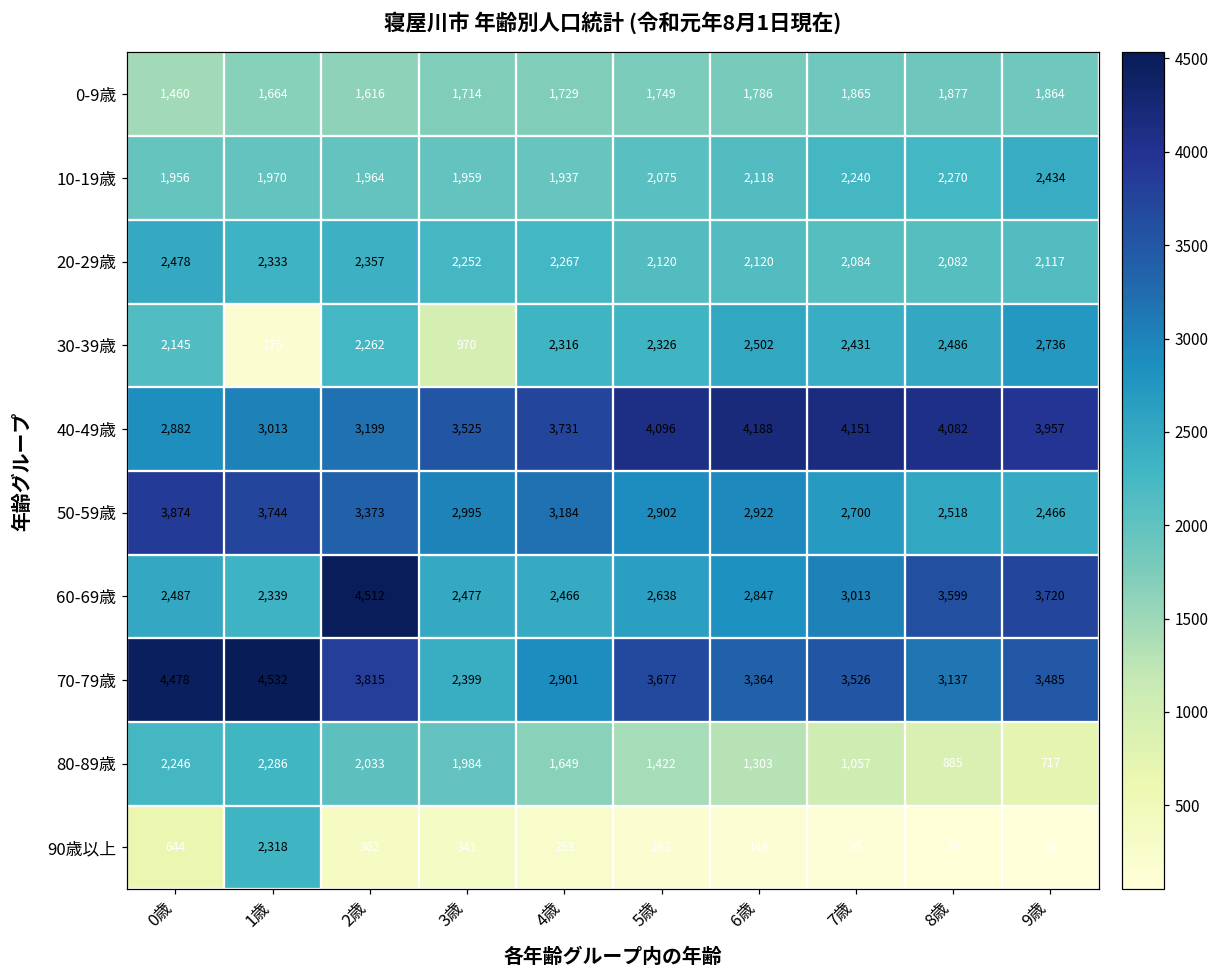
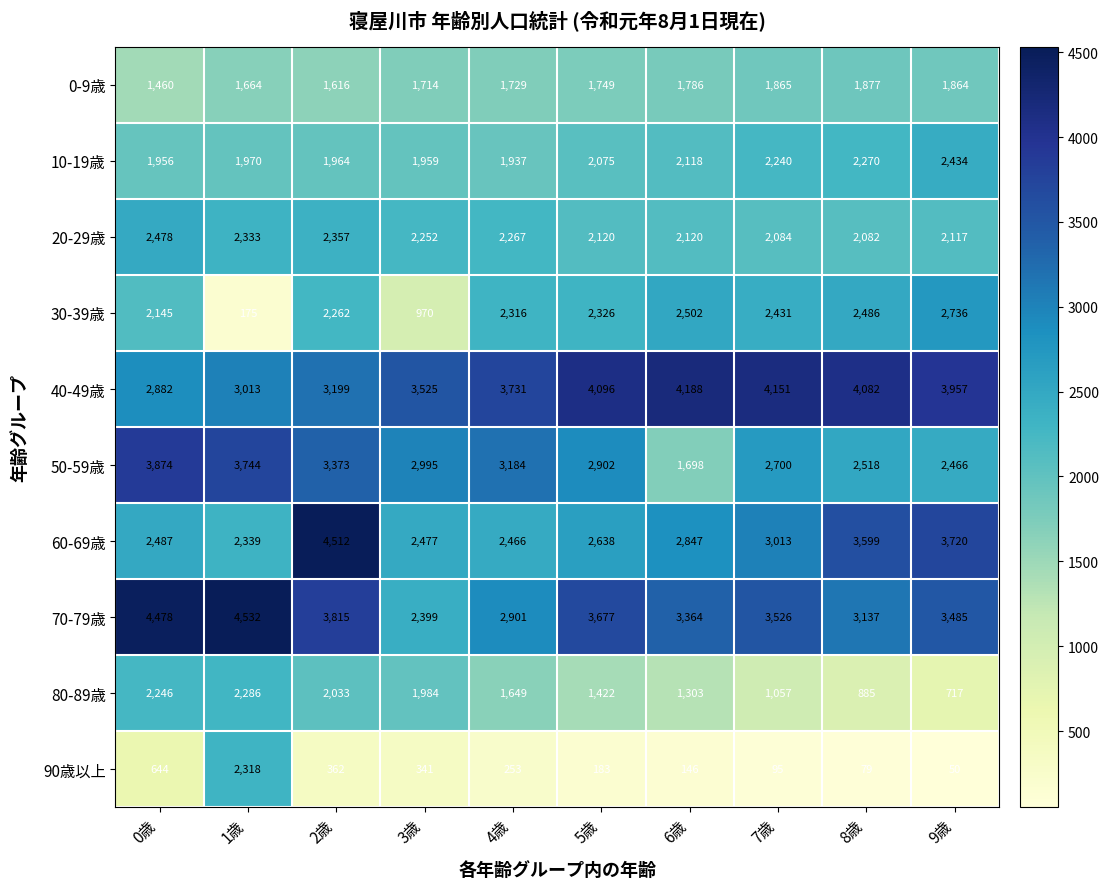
  {
    "0-9歳": {
      "0歳": "1,460",
      "1歳": "1,664",
      "2歳": "1,616",
      "3歳": "1,714",
      "4歳": "1,729",
      "5歳": "1,749",
      "6歳": "1,786",
      "7歳": "1,865",
      "8歳": "1,877",
      "9歳": "1,864"
    },
    "10-19歳": {
      "0歳": "1,956",
      "1歳": "1,970",
      "2歳": "1,964",
      "3歳": "1,959",
      "4歳": "1,937",
      "5歳": "2,075",
      "6歳": "2,118",
      "7歳": "2,240",
      "8歳": "2,270",
      "9歳": "2,434"
    },
    "20-29歳": {
      "0歳": "2,478",
      "1歳": "2,333",
      "2歳": "2,357",
      "3歳": "2,252",
      "4歳": "2,267",
      "5歳": "2,120",
      "6歳": "2,120",
      "7歳": "2,084",
      "8歳": "2,082",
      "9歳": "2,117"
    },
    "30-39歳": {
      "0歳": "2,145",
      "2歳": "2,262",
      "3歳": "970",
      "4歳": "2,316",
      "5歳": "2,326",
      "6歳": "2,502",
      "7歳": "2,431",
      "8歳": "2,486",
      "9歳": "2,736"
    },
    "40-49歳": {
      "0歳": "2,882",
      "1歳": "3,013",
      "2歳": "3,199",
      "3歳": "3,525",
      "4歳": "3,731",
      "5歳": "4,096",
      "6歳": "4,188",
      "7歳": "4,151",
      "8歳": "4,082",
      "9歳": "3,957"
    },
    "50-59歳": {
      "0歳": "3,874",
      "1歳": "3,744",
      "2歳": "3,373",
      "3歳": "2,995",
      "4歳": "3,184",
      "5歳": "2,902",
-     "6歳": "2,922",
+     "6歳": "1,698",
      "7歳": "2,700",
      "8歳": "2,518",
      "9歳": "2,466"
    },
    "60-69歳": {
      "0歳": "2,487",
      "1歳": "2,339",
      "2歳": "4,512",
      "3歳": "2,477",
      "4歳": "2,466",
      "5歳": "2,638",
      "6歳": "2,847",
      "7歳": "3,013",
      "8歳": "3,599",
      "9歳": "3,720"
    },
    "70-79歳": {
      "0歳": "4,478",
      "1歳": "4,532",
      "2歳": "3,815",
      "3歳": "2,399",
      "4歳": "2,901",
      "5歳": "3,677",
      "6歳": "3,364",
      "7歳": "3,526",
      "8歳": "3,137",
      "9歳": "3,485"
    },
    "80-89歳": {
      "0歳": "2,246",
      "1歳": "2,286",
      "2歳": "2,033",
      "3歳": "1,984",
      "4歳": "1,649",
      "5歳": "1,422",
      "6歳": "1,303",
      "7歳": "1,057",
      "8歳": "885",
      "9歳": "717"
    },
    "90歳以上": {
      "0歳": "644",
      "1歳": "2,318",
      "2歳": "362",
      "3歳": "341",
      "4歳": "253"
    }
  }
